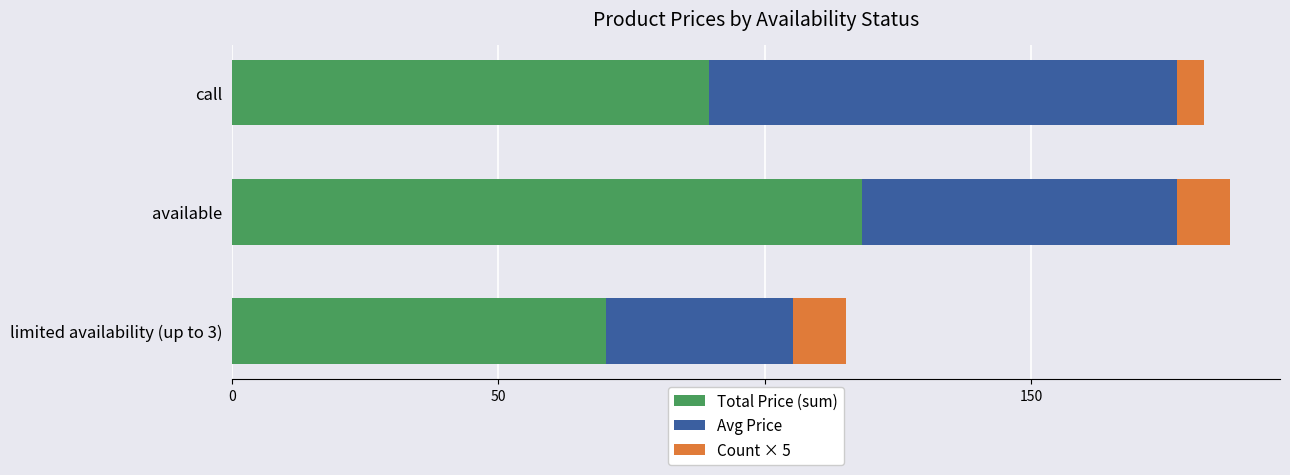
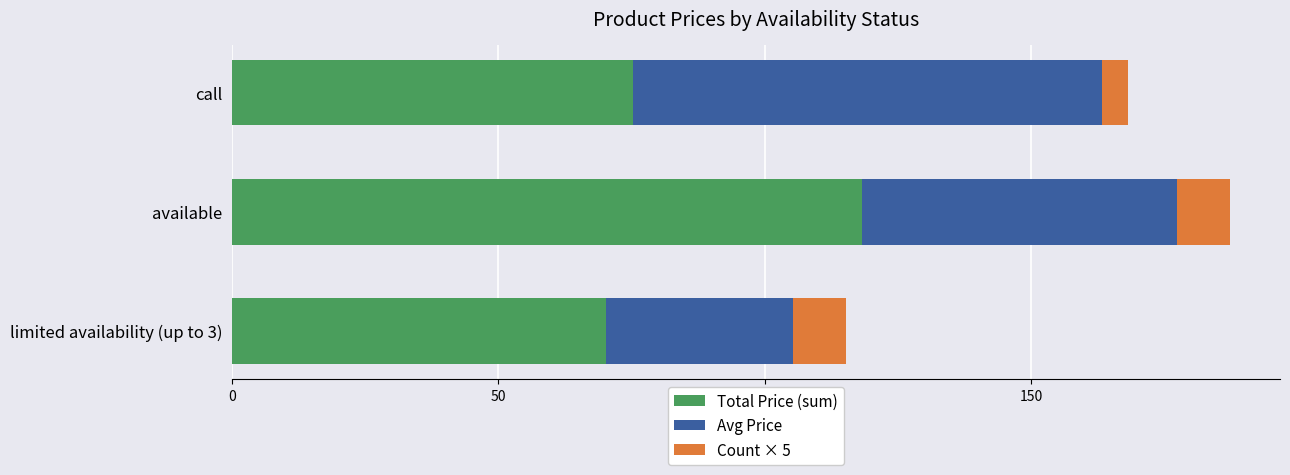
  {
    "Total Price (sum)": {
-     "call": 90,
+     "call": 75,
      "available": 118,
      "limited availability (up to 3)": 70
    },
    "Avg Price": {
      "call": 88,
      "available": 59,
      "limited availability (up to 3)": 35
    },
    "Count × 5": {
      "call": 5,
      "available": 10,
      "limited availability (up to 3)": 10
    }
  }
